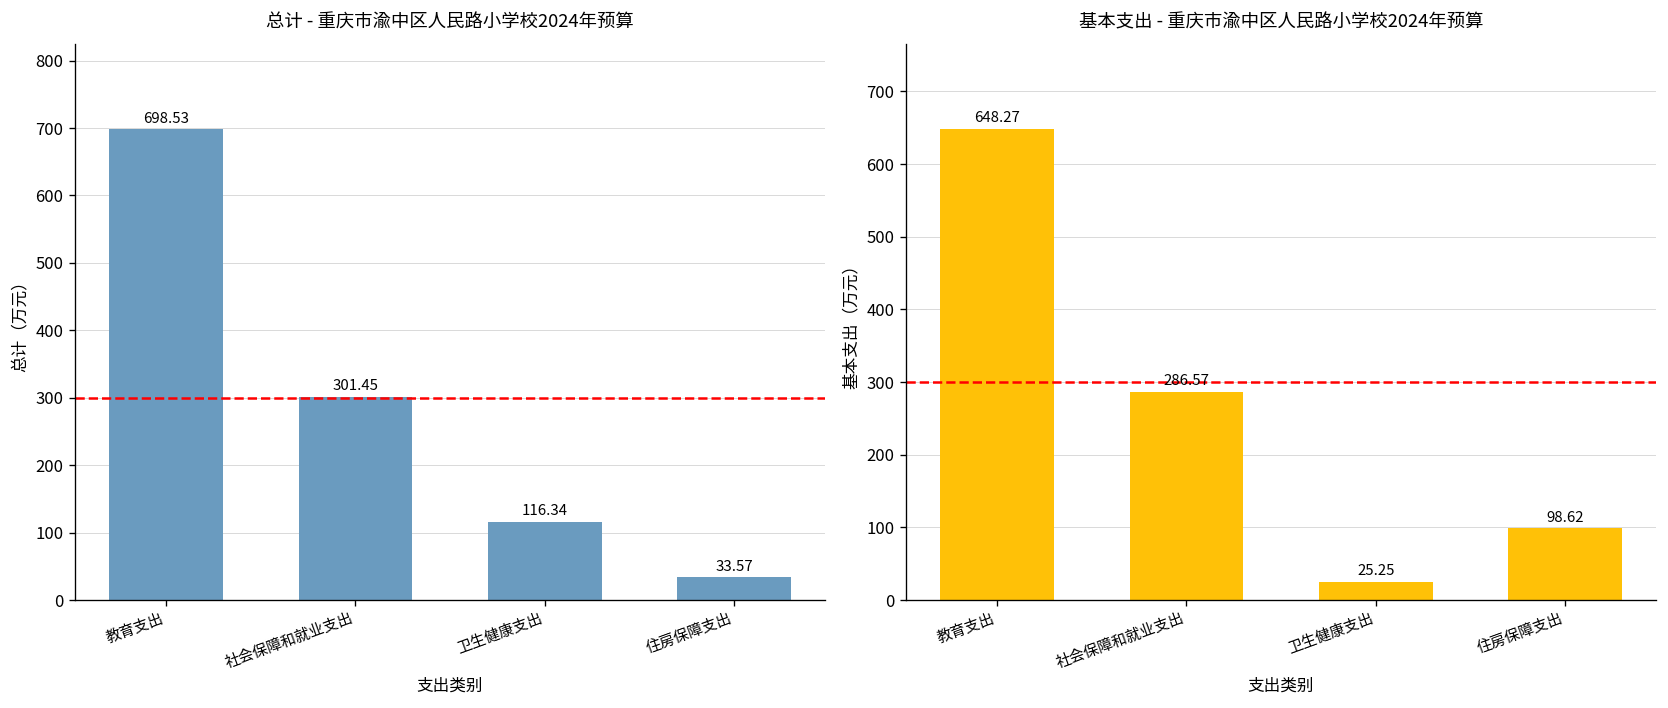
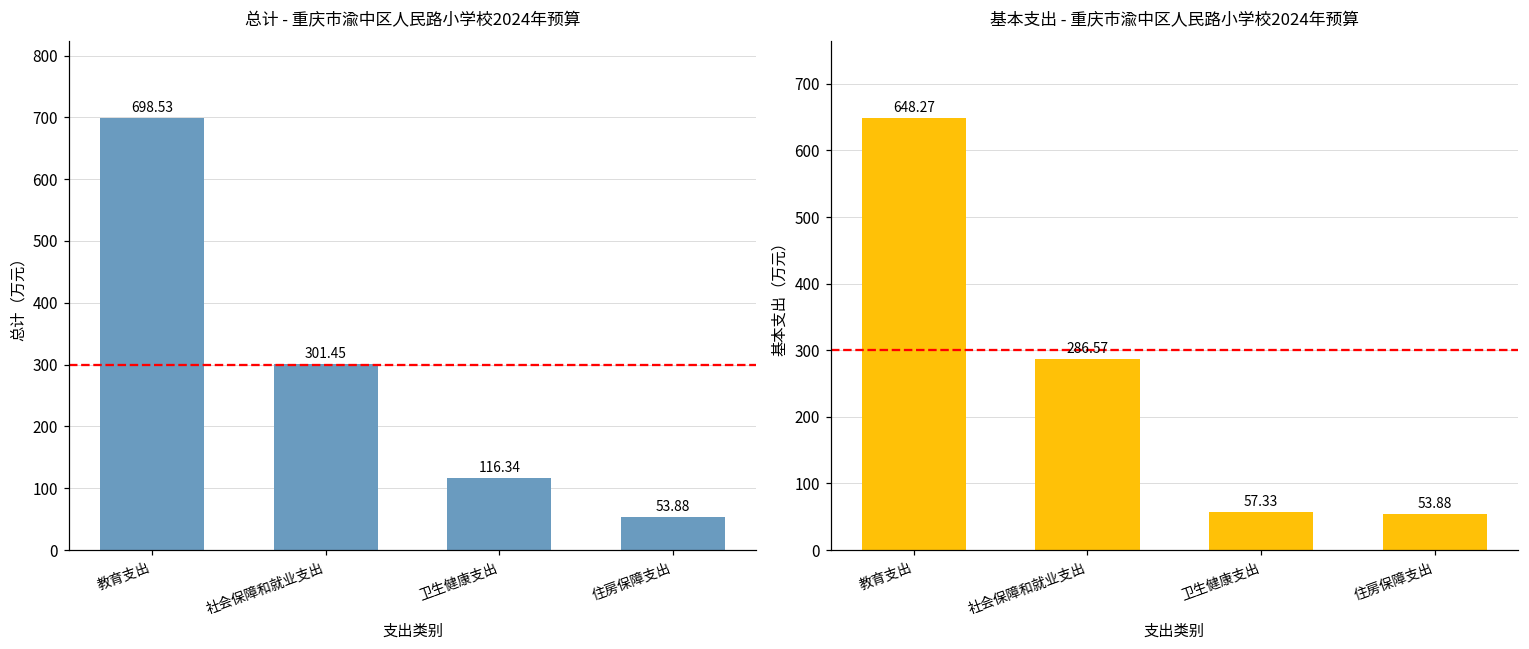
  {
    "总计 - 重庆市渝中区人民路小学校2024年预算": {
      "教育支出": 698.53,
      "社会保障和就业支出": 301.45,
      "卫生健康支出": 116.34,
-     "住房保障支出": 33.57
+     "住房保障支出": 53.88
    },
    "基本支出 - 重庆市渝中区人民路小学校2024年预算": {
      "教育支出": 648.27,
      "社会保障和就业支出": 286.57,
-     "卫生健康支出": 25.25,
-     "住房保障支出": 98.62
+     "卫生健康支出": 57.33,
+     "住房保障支出": 53.88
    }
  }
